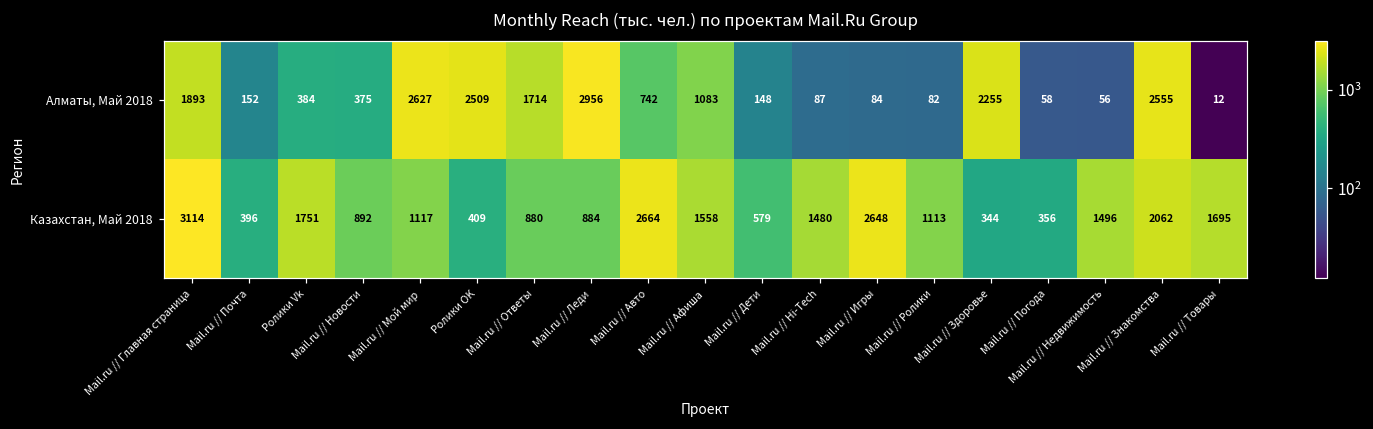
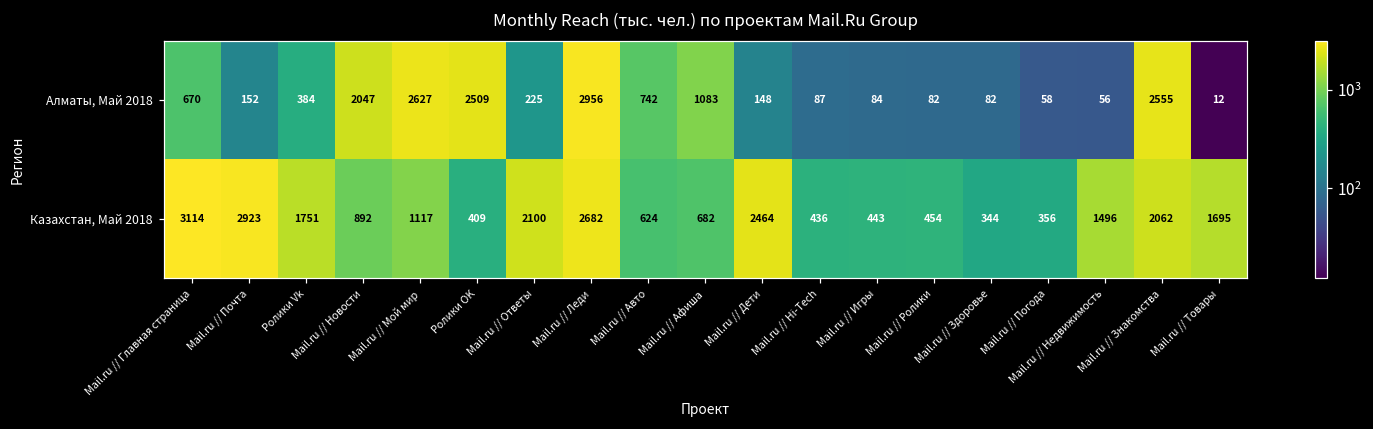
  {
    "Алматы, Май 2018": {
-     "Mail.ru // Главная страница": 1893,
+     "Mail.ru // Главная страница": 670,
      "Mail.ru // Почта": 152,
      "Ролики Vk": 384,
-     "Mail.ru // Новости": 375,
+     "Mail.ru // Новости": 2047,
      "Mail.ru // Мой мир": 2627,
      "Ролики OK": 2509,
-     "Mail.ru // Ответы": 1714,
+     "Mail.ru // Ответы": 225,
      "Mail.ru // Леди": 2956,
      "Mail.ru // Авто": 742,
      "Mail.ru // Афиша": 1083,
      "Mail.ru // Дети": 148,
      "Mail.ru // Hi-Tech": 87,
      "Mail.ru // Игры": 84,
      "Mail.ru // Ролики": 82,
-     "Mail.ru // Здоровье": 2255,
+     "Mail.ru // Здоровье": 82,
      "Mail.ru // Погода": 58,
      "Mail.ru // Недвижимость": 56,
      "Mail.ru // Знакомства": 2555,
      "Mail.ru // Товары": 12
    },
    "Казахстан, Май 2018": {
      "Mail.ru // Главная страница": 3114,
-     "Mail.ru // Почта": 396,
+     "Mail.ru // Почта": 2923,
      "Ролики Vk": 1751,
      "Mail.ru // Новости": 892,
      "Mail.ru // Мой мир": 1117,
      "Ролики OK": 409,
-     "Mail.ru // Ответы": 880,
-     "Mail.ru // Леди": 884,
-     "Mail.ru // Авто": 2664,
-     "Mail.ru // Афиша": 1558,
-     "Mail.ru // Дети": 579,
-     "Mail.ru // Hi-Tech": 1480,
-     "Mail.ru // Игры": 2648,
-     "Mail.ru // Ролики": 1113,
+     "Mail.ru // Ответы": 2100,
+     "Mail.ru // Леди": 2682,
+     "Mail.ru // Авто": 624,
+     "Mail.ru // Афиша": 682,
+     "Mail.ru // Дети": 2464,
+     "Mail.ru // Hi-Tech": 436,
+     "Mail.ru // Игры": 443,
+     "Mail.ru // Ролики": 454,
      "Mail.ru // Здоровье": 344,
      "Mail.ru // Погода": 356,
      "Mail.ru // Недвижимость": 1496,
      "Mail.ru // Знакомства": 2062,
      "Mail.ru // Товары": 1695
    }
  }
